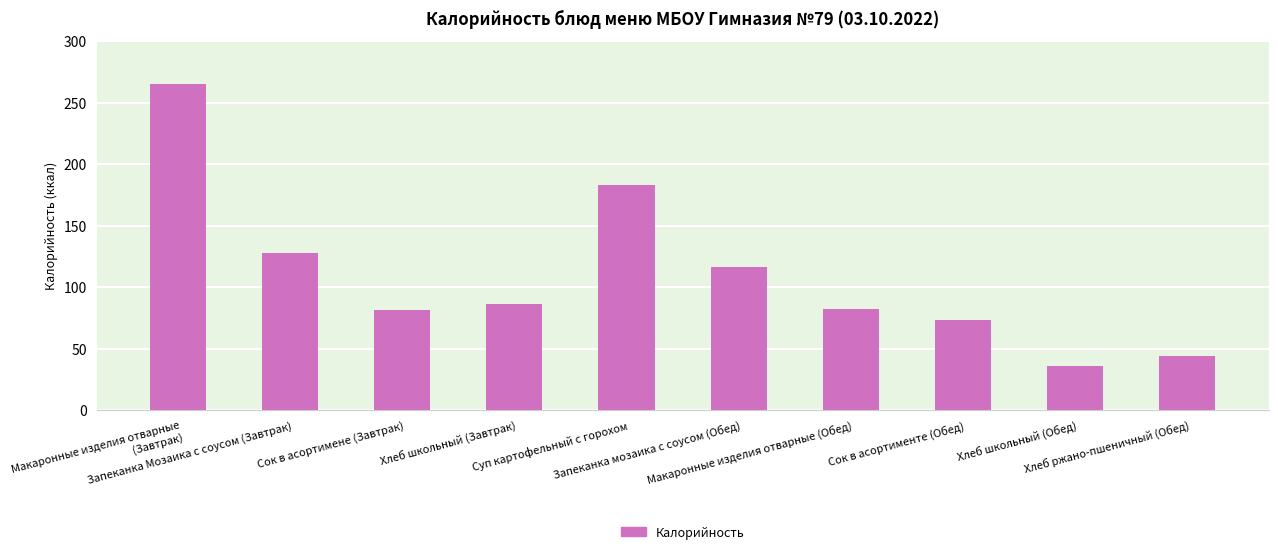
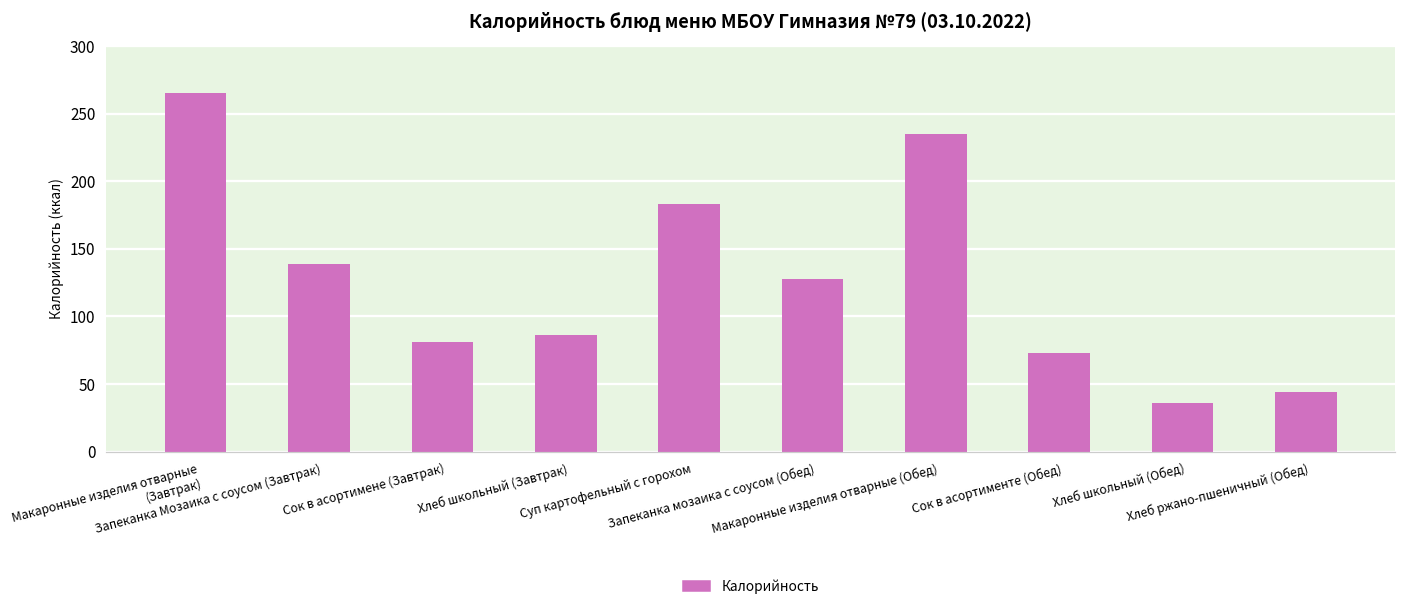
  {
    "Макаронные изделия отварные (Завтрак)": 265,
-   "Запеканка Мозаика с соусом (Завтрак)": 128,
+   "Запеканка Мозаика с соусом (Завтрак)": 139,
    "Сок в асортимене (Завтрак)": 81,
    "Хлеб школьный (Завтрак)": 86,
    "Суп картофельный с горохом": 183,
-   "Запеканка мозаика с соусом (Обед)": 116,
-   "Макаронные изделия отварные (Обед)": 82,
+   "Запеканка мозаика с соусом (Обед)": 128,
+   "Макаронные изделия отварные (Обед)": 235,
    "Сок в асортименте (Обед)": 73,
    "Хлеб школьный (Обед)": 36,
    "Хлеб ржано-пшеничный (Обед)": 44
  }
